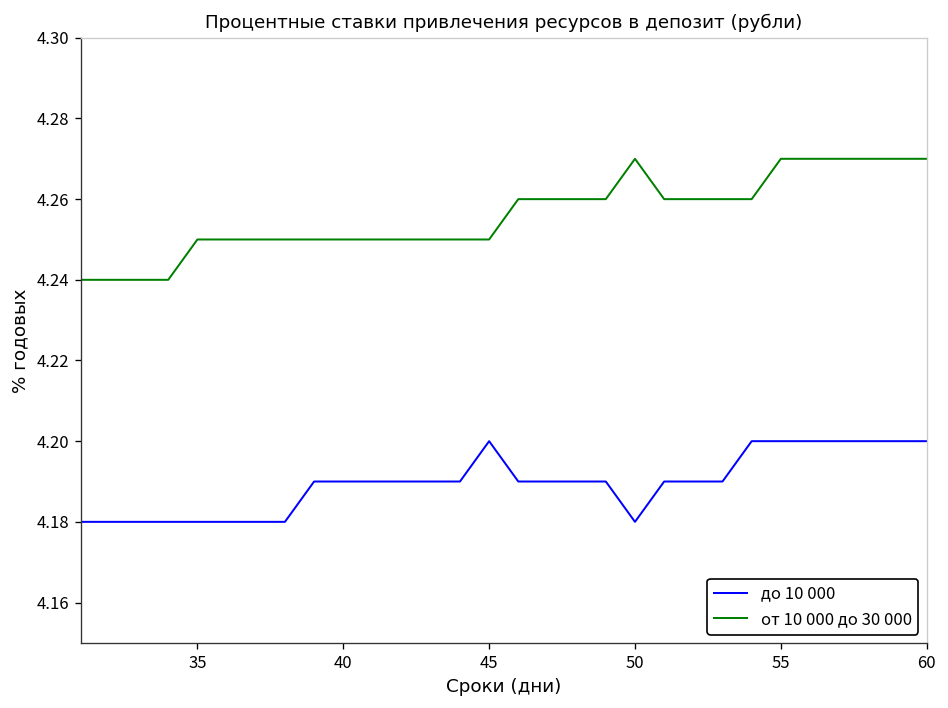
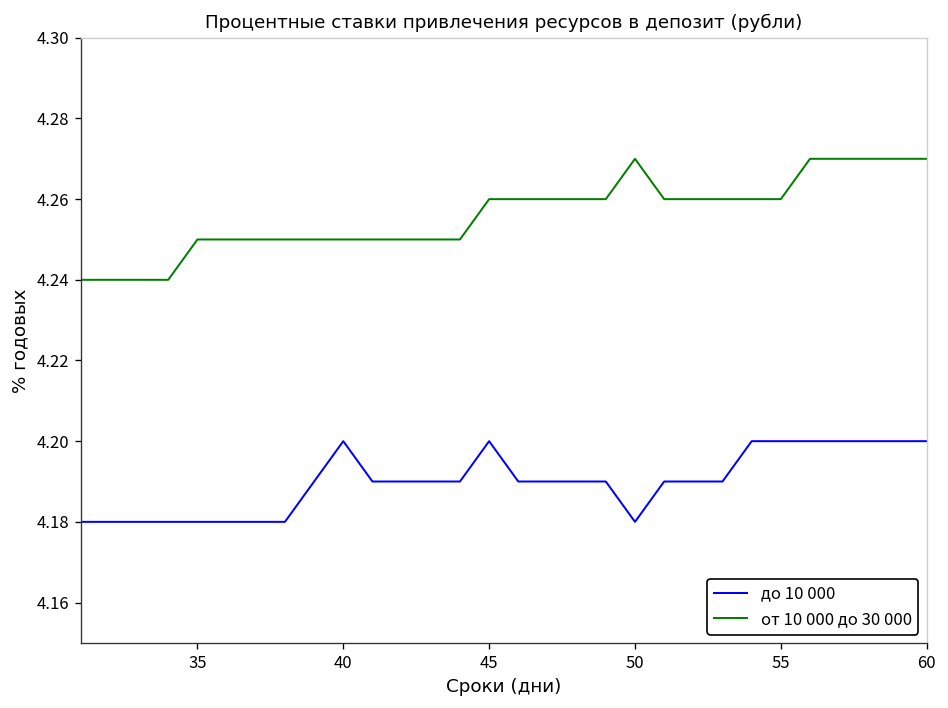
  {
    "до 10 000": {
      "35": 4.18,
-     "40": 4.19,
+     "40": 4.20,
      "45": 4.20,
      "50": 4.18,
      "55": 4.20,
      "60": 4.20
    },
    "от 10 000 до 30 000": {
      "35": 4.25,
      "40": 4.25,
-     "45": 4.25,
+     "45": 4.26,
      "50": 4.27,
-     "55": 4.27,
+     "55": 4.26,
      "60": 4.27
    }
  }
